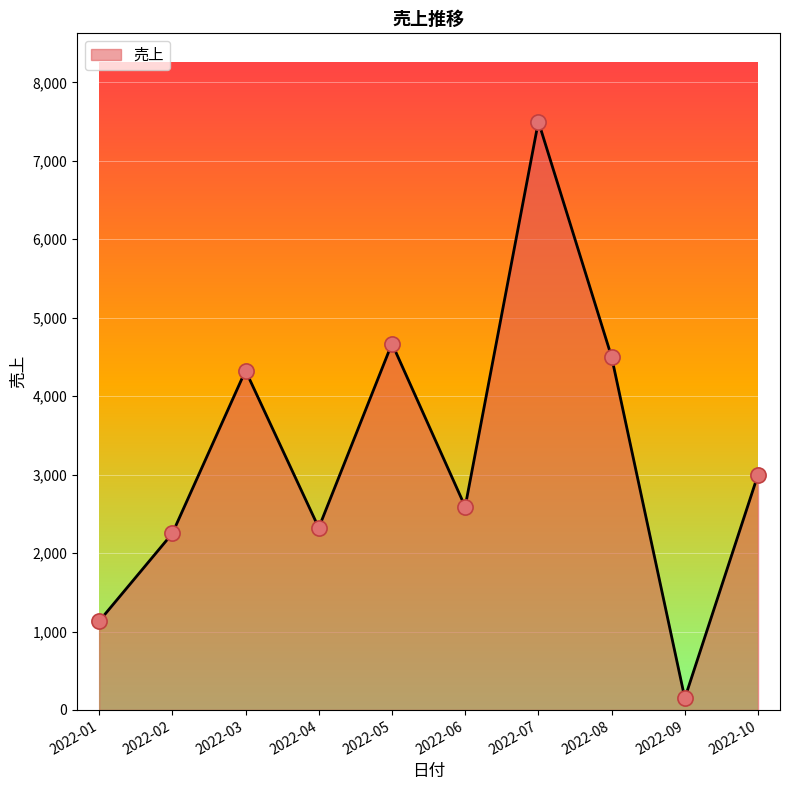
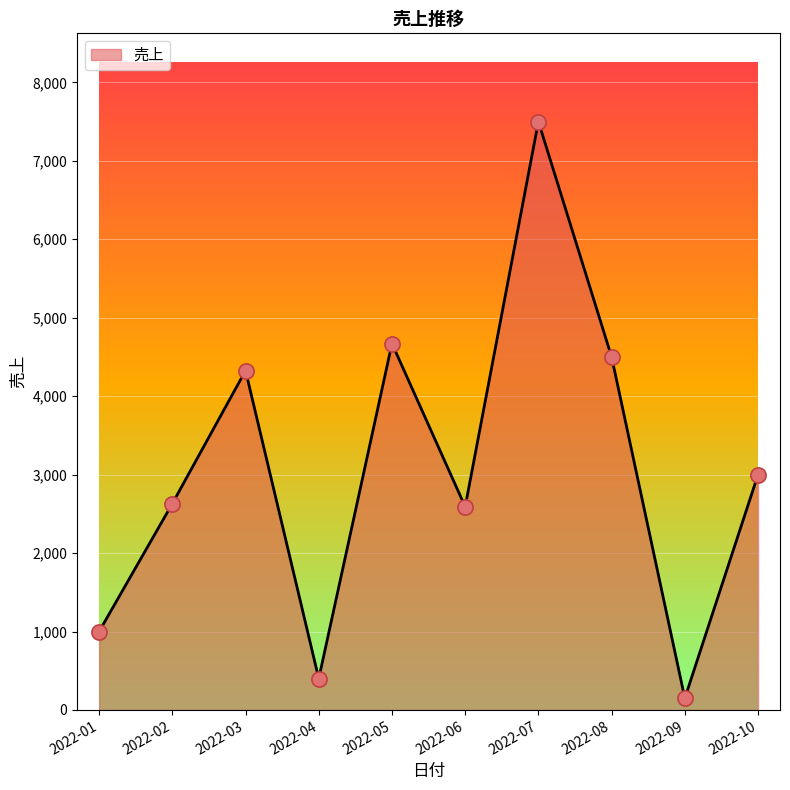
  {
-   "2022-01": "1,100",
-   "2022-02": "2,300",
+   "2022-01": "1,000",
+   "2022-02": "2,600",
    "2022-03": "4,300",
-   "2022-04": "2,300",
+   "2022-04": "400",
    "2022-05": "4,700",
    "2022-06": "2,600",
    "2022-07": "7,500",
    "2022-08": "4,500",
    "2022-09": "200",
    "2022-10": "3,000"
  }
